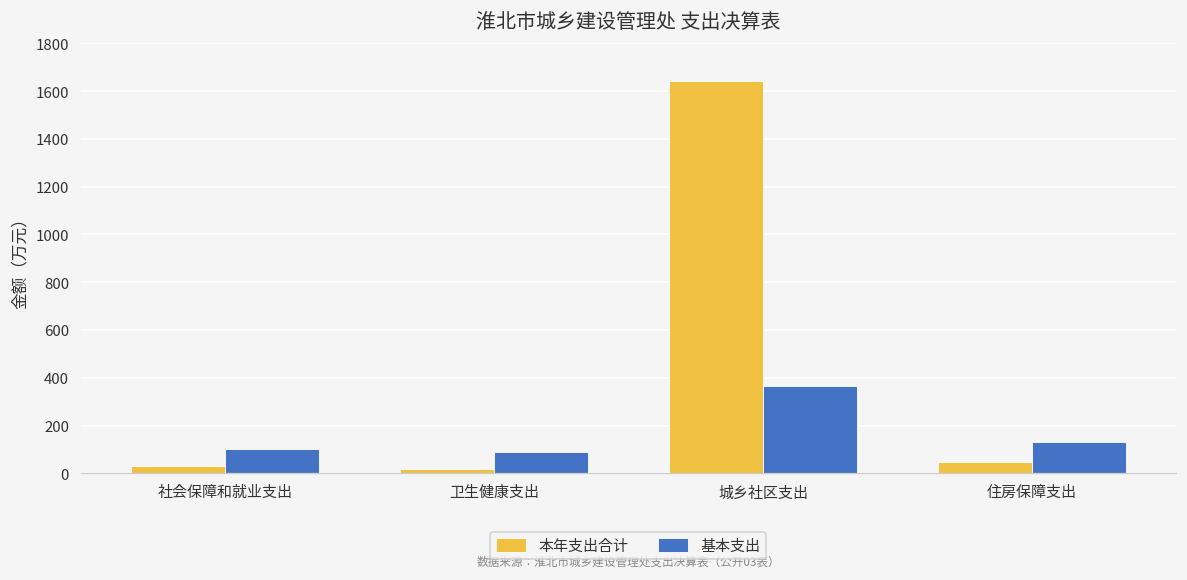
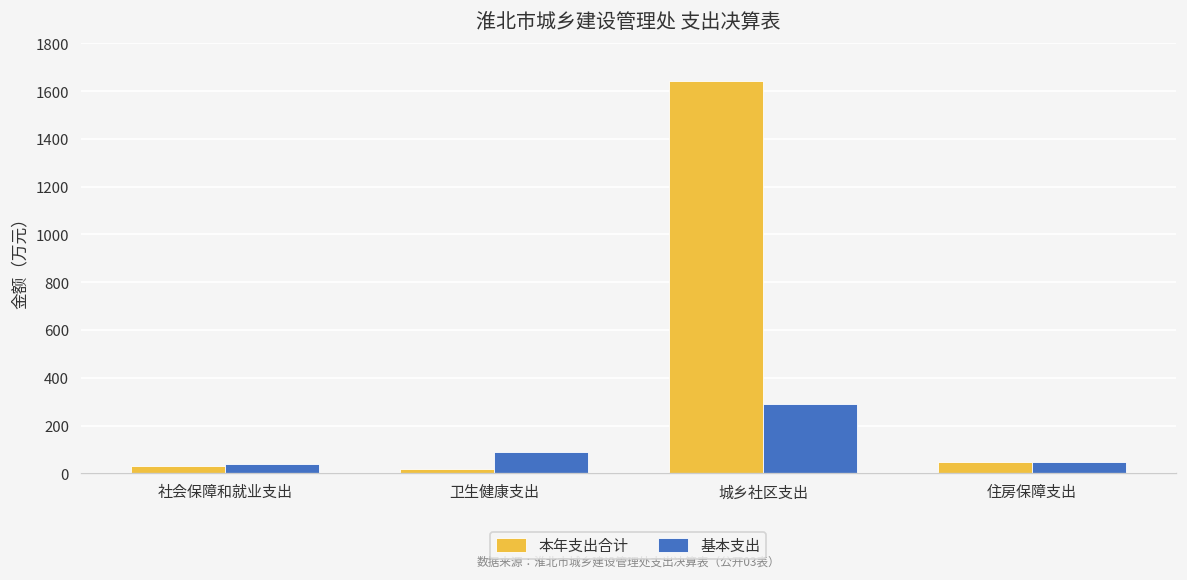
  {
    "本年支出合计": {
      "社会保障和就业支出": 30,
      "卫生健康支出": 20,
      "城乡社区支出": 1640,
      "住房保障支出": 50
    },
    "基本支出": {
-     "社会保障和就业支出": 100,
+     "社会保障和就业支出": 40,
      "卫生健康支出": 90,
-     "城乡社区支出": 360,
-     "住房保障支出": 130
+     "城乡社区支出": 290,
+     "住房保障支出": 50
    }
  }
